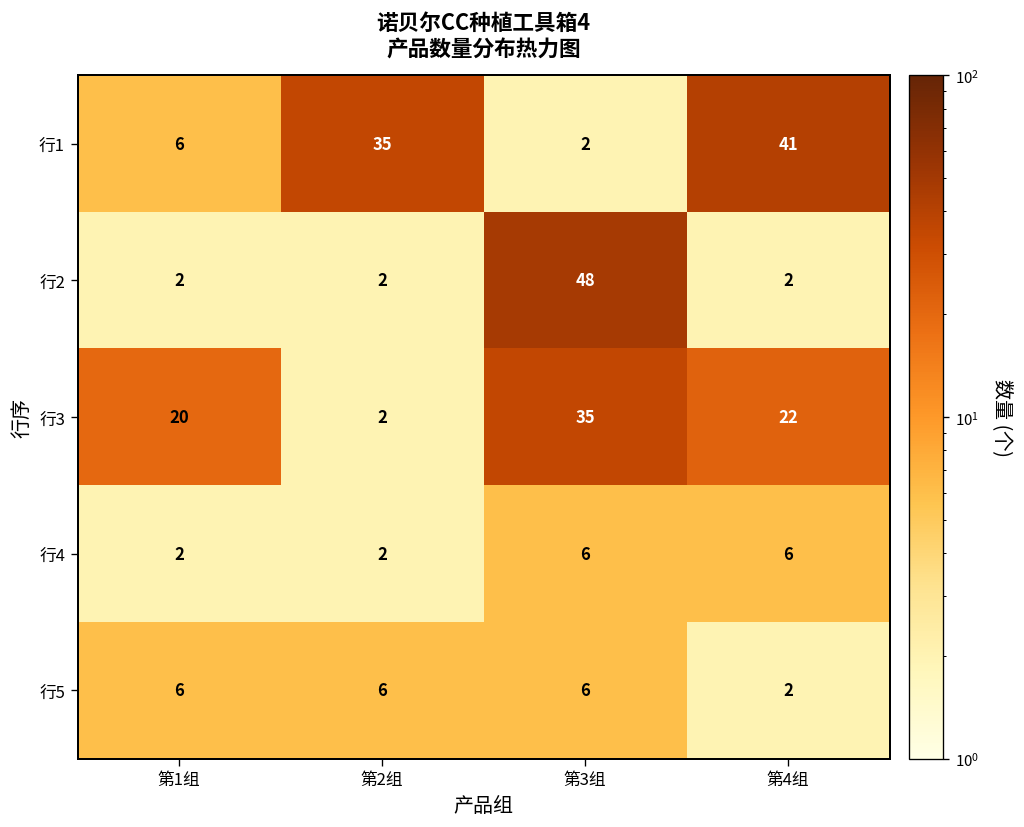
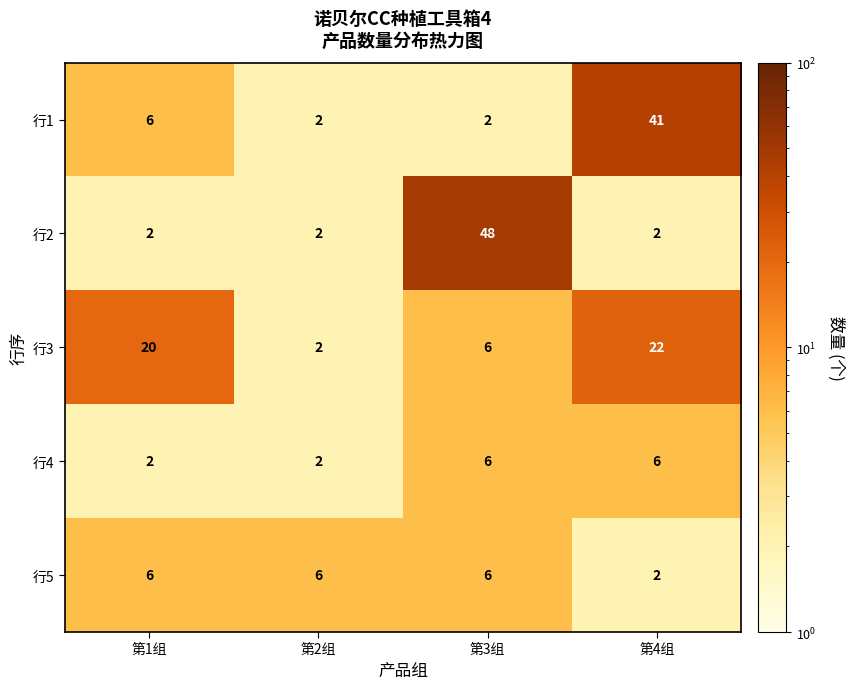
  {
    "行1": {
      "第1组": 6,
-     "第2组": 35,
+     "第2组": 2,
      "第3组": 2,
      "第4组": 41
    },
    "行2": {
      "第1组": 2,
      "第2组": 2,
      "第3组": 48,
      "第4组": 2
    },
    "行3": {
      "第1组": 20,
      "第2组": 2,
-     "第3组": 35,
+     "第3组": 6,
      "第4组": 22
    },
    "行4": {
      "第1组": 2,
      "第2组": 2,
      "第3组": 6,
      "第4组": 6
    },
    "行5": {
      "第1组": 6,
      "第2组": 6,
      "第3组": 6,
      "第4组": 2
    }
  }
